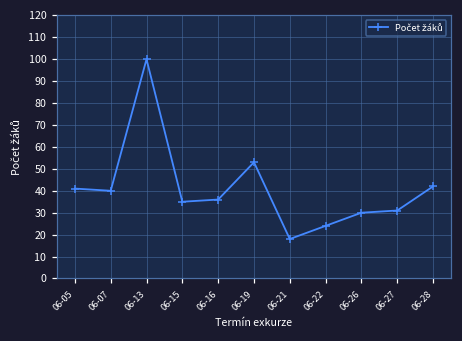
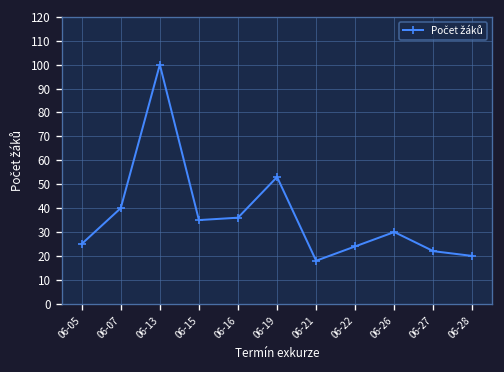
  {
-   "06-05": 41,
+   "06-05": 25,
    "06-07": 40,
    "06-13": 100,
    "06-15": 35,
    "06-16": 36,
    "06-19": 53,
    "06-21": 18,
    "06-22": 24,
    "06-26": 30,
-   "06-27": 31,
-   "06-28": 42
+   "06-27": 22,
+   "06-28": 20
  }
